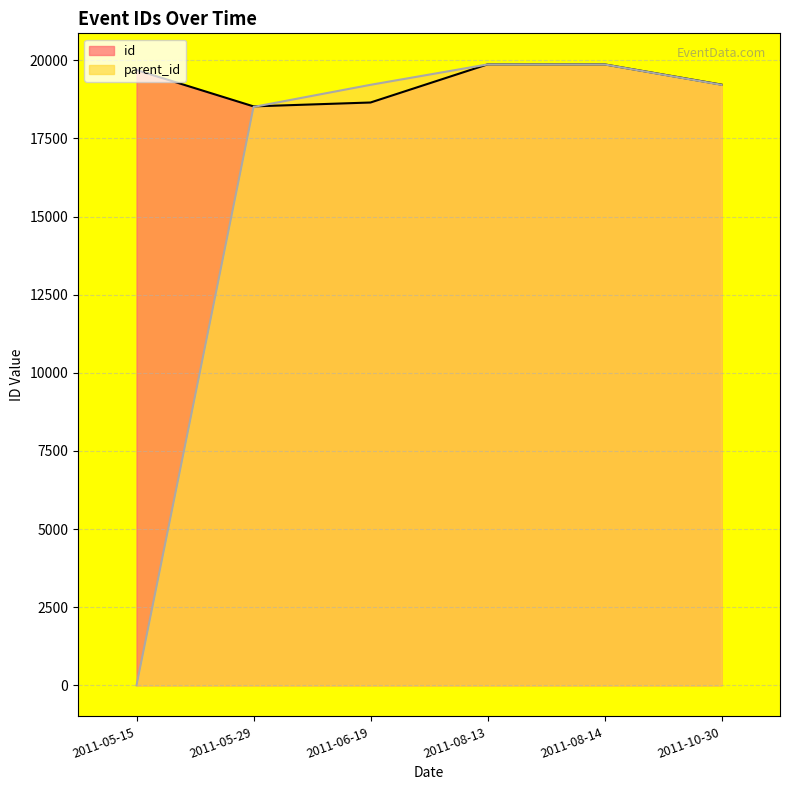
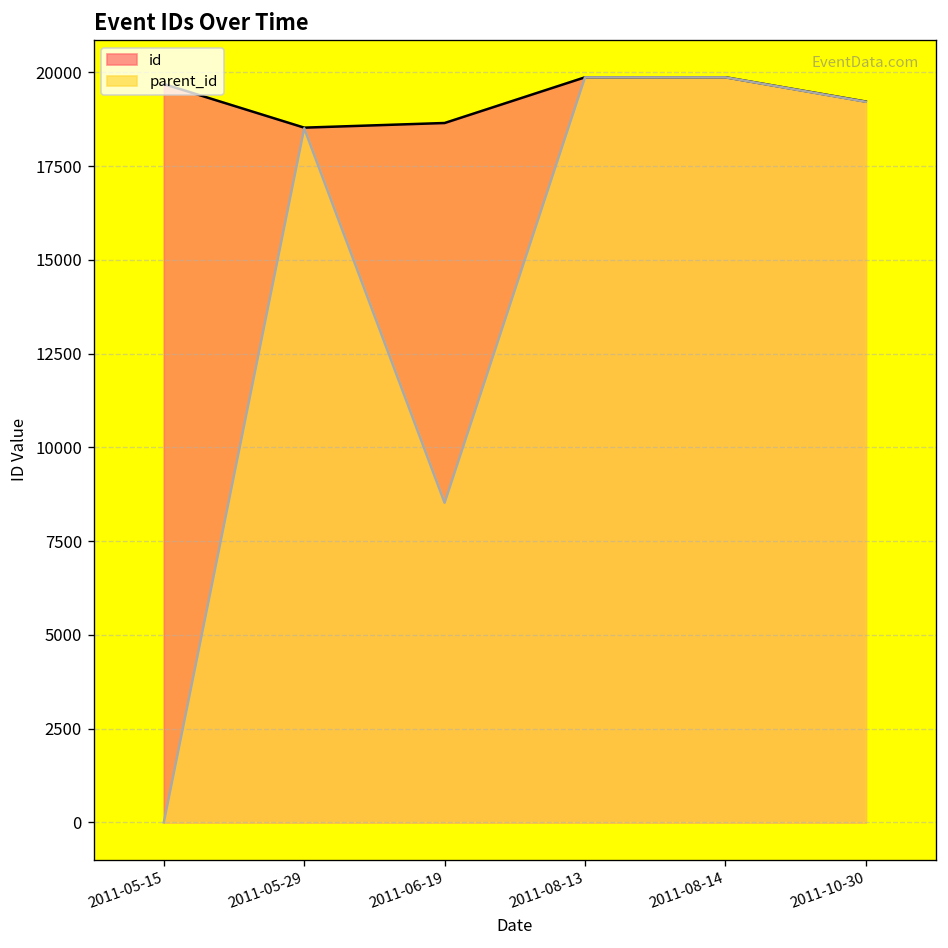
  {
    "id": {
      "2011-06-19": 18700
    },
    "parent_id": {
      "2011-05-15": 0,
-     "2011-06-19": 19200
+     "2011-06-19": 8500
    }
  }
